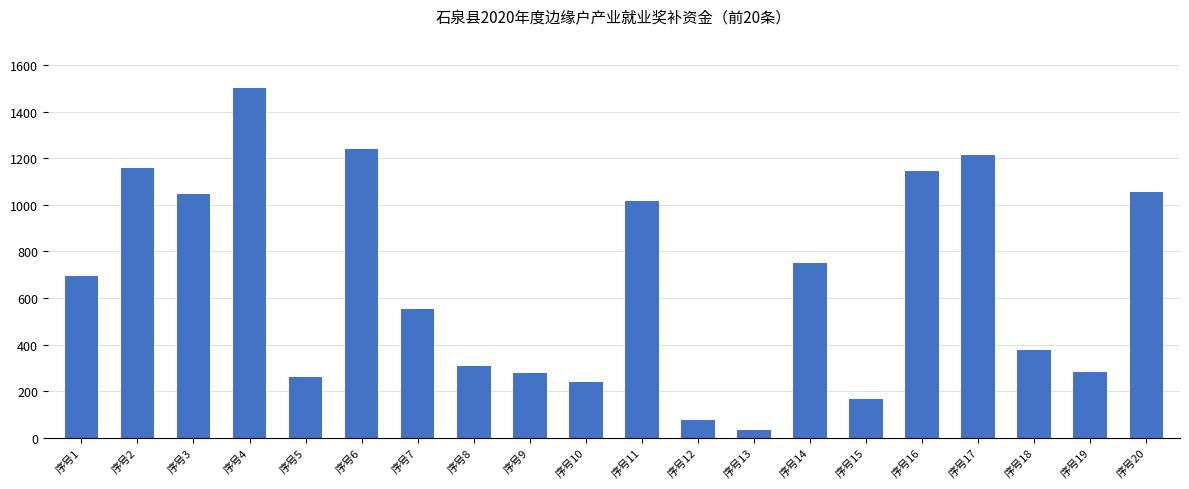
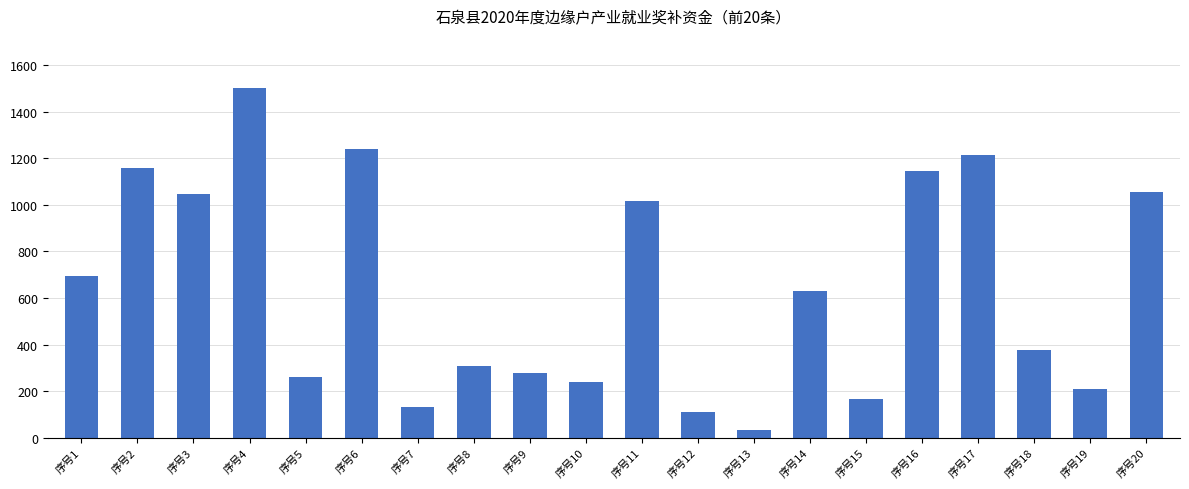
  {
    "序号1": 690,
    "序号2": 1160,
    "序号3": 1050,
    "序号4": 1500,
    "序号5": 260,
    "序号6": 1240,
-   "序号7": 550,
+   "序号7": 130,
    "序号8": 310,
    "序号9": 280,
    "序号10": 240,
    "序号11": 1020,
-   "序号12": 80,
+   "序号12": 110,
    "序号13": 30,
-   "序号14": 750,
+   "序号14": 630,
    "序号15": 170,
    "序号16": 1140,
    "序号17": 1210,
    "序号18": 380,
-   "序号19": 280,
+   "序号19": 210,
    "序号20": 1050
  }
